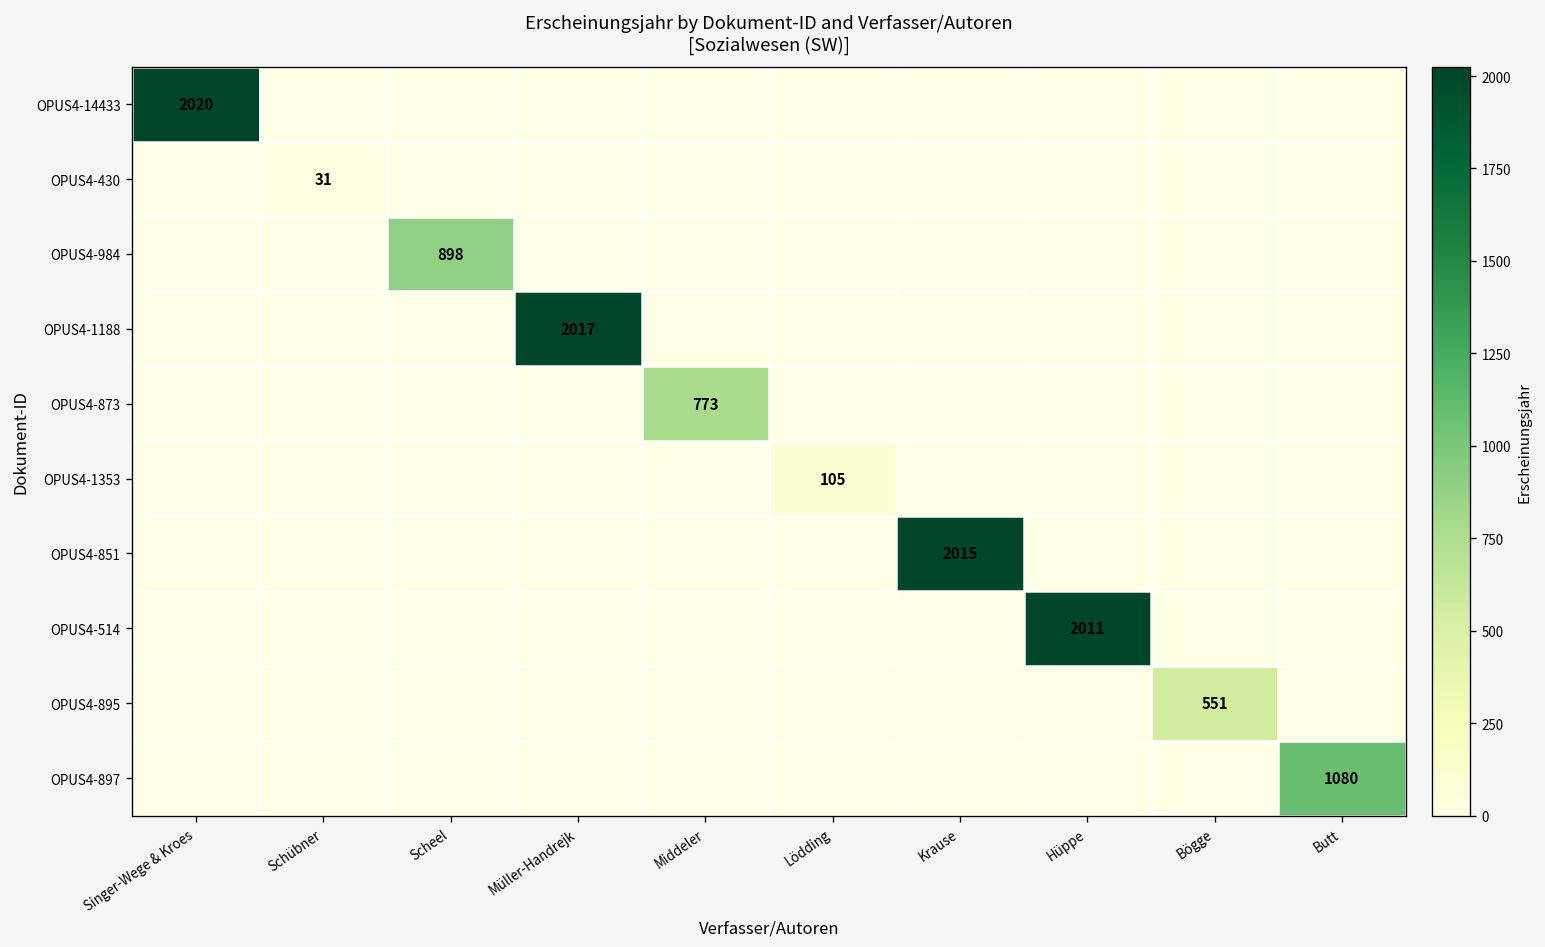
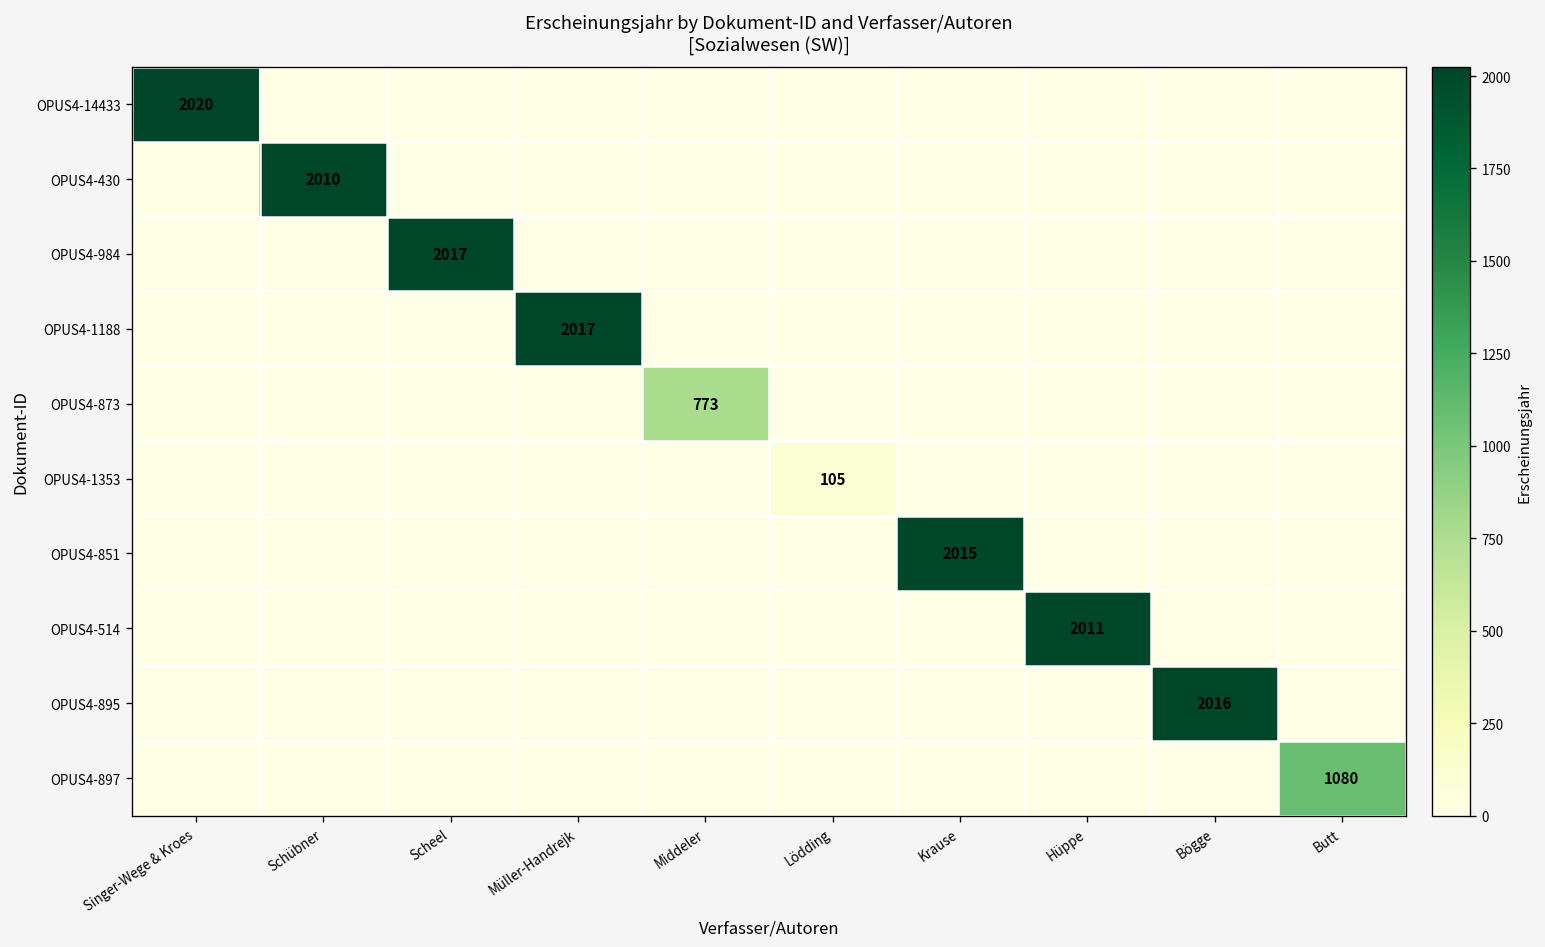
  {
    "OPUS4-14433": {
      "Singer-Wege & Kroes": 2020
    },
    "OPUS4-430": {
-     "Schübner": 31
+     "Schübner": 2010
    },
    "OPUS4-984": {
-     "Scheel": 898
+     "Scheel": 2017
    },
    "OPUS4-1188": {
      "Müller-Handrejk": 2017
    },
    "OPUS4-873": {
      "Middeler": 773
    },
    "OPUS4-1353": {
      "Lödding": 105
    },
    "OPUS4-851": {
      "Krause": 2015
    },
    "OPUS4-514": {
      "Hüppe": 2011
    },
    "OPUS4-895": {
-     "Bögge": 551
+     "Bögge": 2016
    },
    "OPUS4-897": {
      "Butt": 1080
    }
  }
